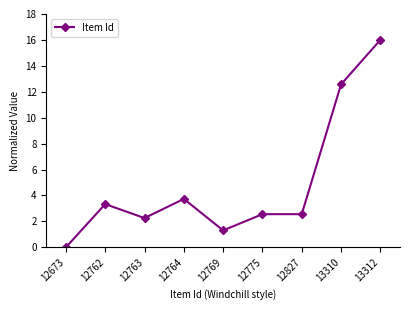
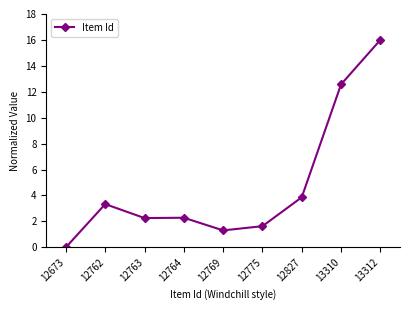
  {
    "12673": 0.0,
    "12762": 3.3,
    "12763": 2.3,
-   "12764": 3.7,
+   "12764": 2.3,
    "12769": 1.3,
-   "12775": 2.6,
-   "12827": 2.6,
+   "12775": 1.6,
+   "12827": 3.9,
    "13310": 12.6,
    "13312": 16.0
  }
